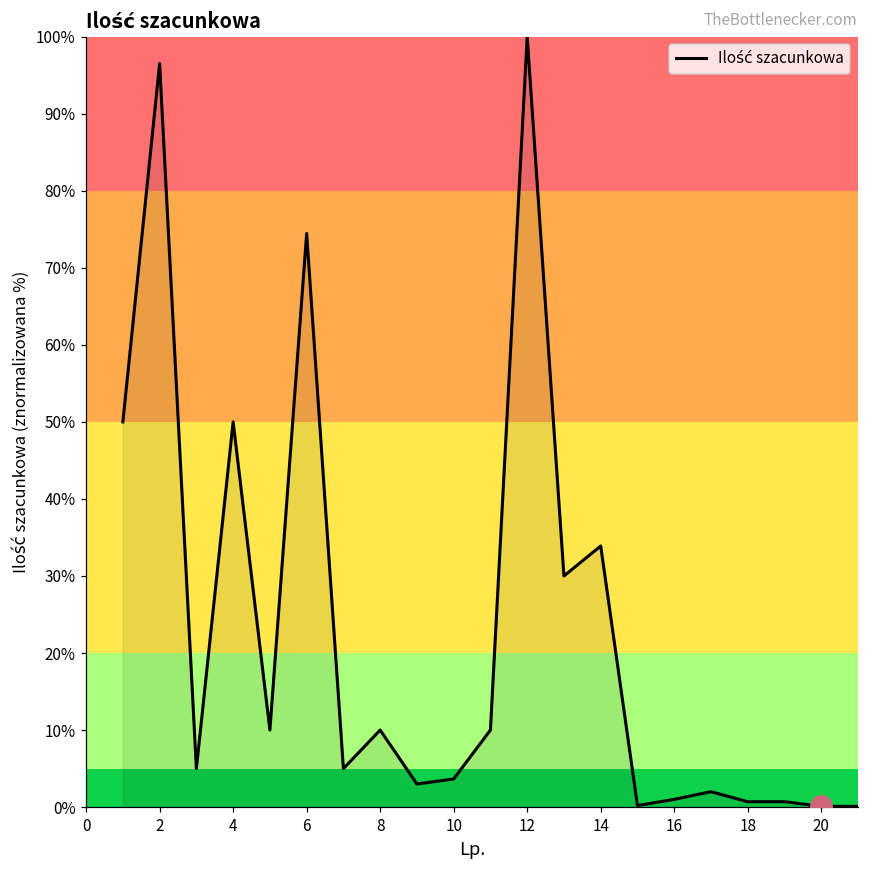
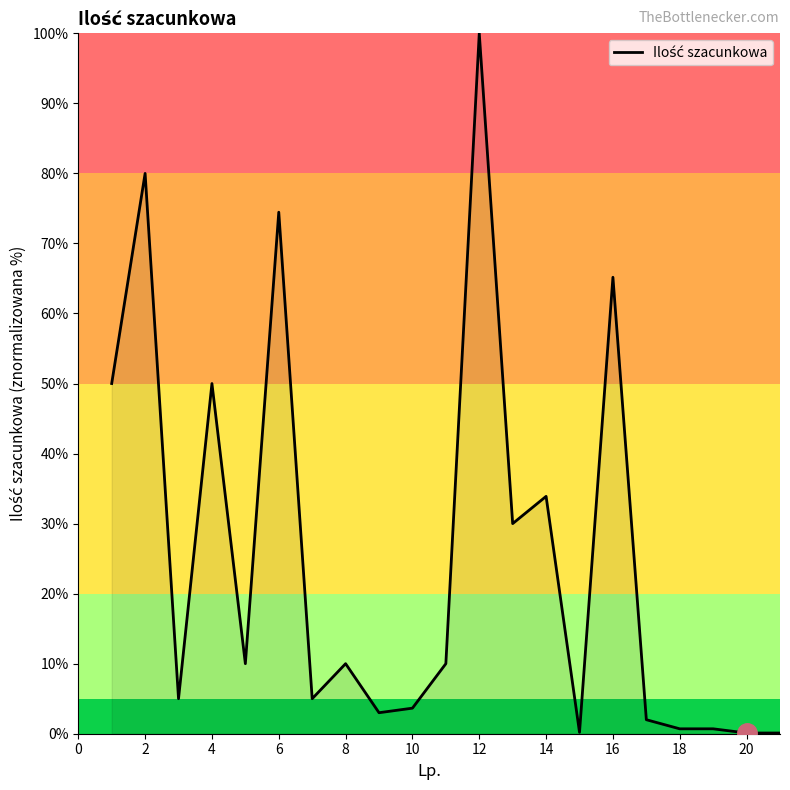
  {
    "Ilość szacunkowa": {
-     "2": "97%",
+     "2": "80%",
      "4": "50%",
      "6": "74%",
      "8": "10%",
      "10": "4%",
      "12": "100%",
      "14": "34%",
-     "16": "1%",
+     "16": "65%",
      "18": "1%"
    }
  }
